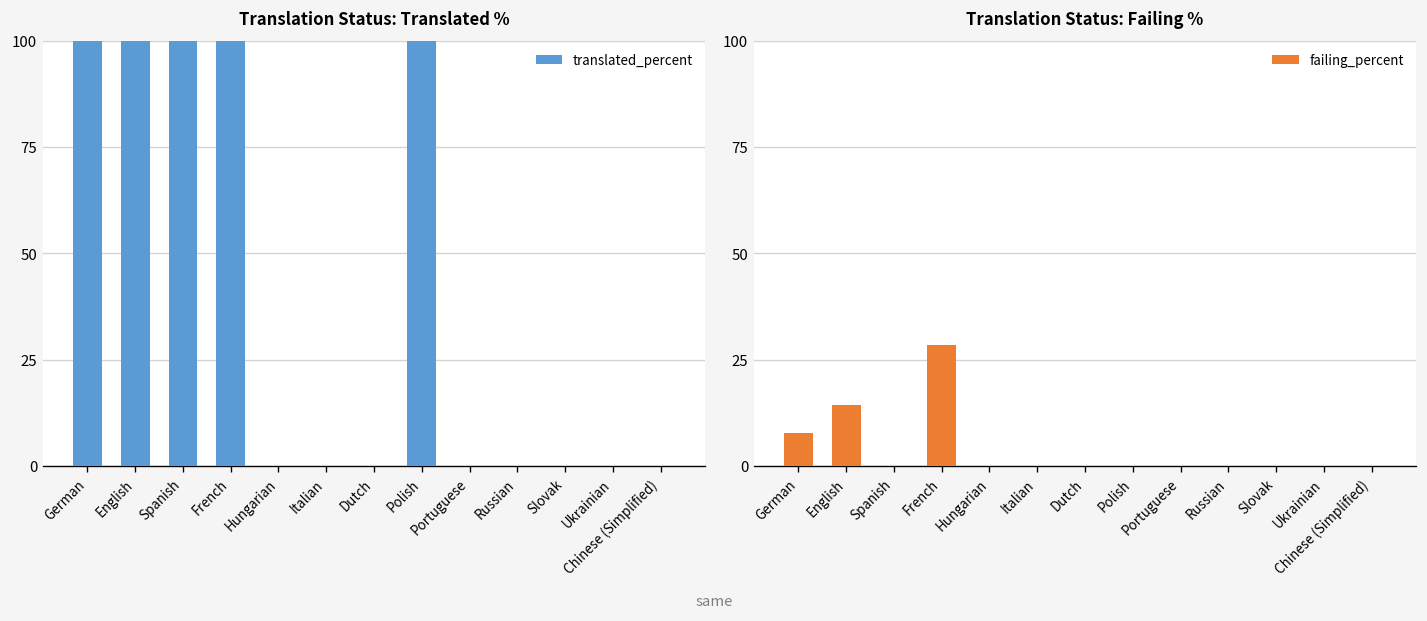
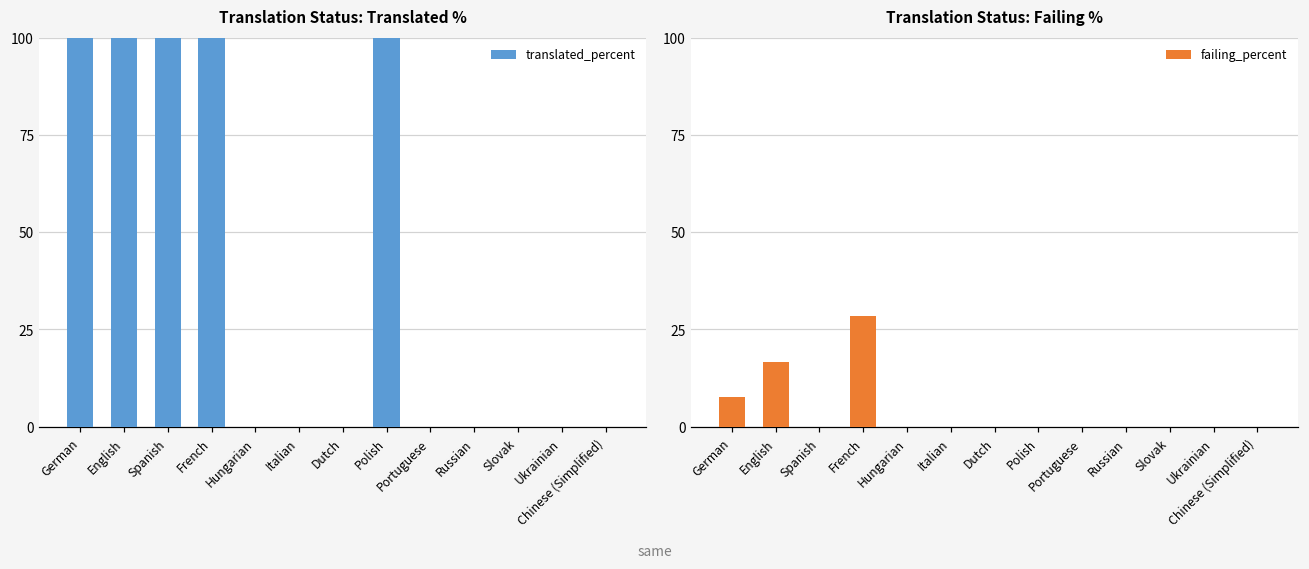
  {
    "Translation Status: Translated %": {
      "German": 100,
      "English": 100,
      "Spanish": 100,
      "French": 100,
      "Hungarian": 0,
      "Italian": 0,
      "Dutch": 0,
      "Polish": 100,
      "Portuguese": 0,
      "Russian": 0,
      "Slovak": 0,
      "Ukrainian": 0,
      "Chinese (Simplified)": 0
    },
    "Translation Status: Failing %": {
      "German": 8,
-     "English": 14,
+     "English": 17,
      "Spanish": 0,
      "French": 29,
      "Hungarian": 0,
      "Italian": 0,
      "Dutch": 0,
      "Polish": 0,
      "Portuguese": 0,
      "Russian": 0,
      "Slovak": 0,
      "Ukrainian": 0,
      "Chinese (Simplified)": 0
    }
  }
